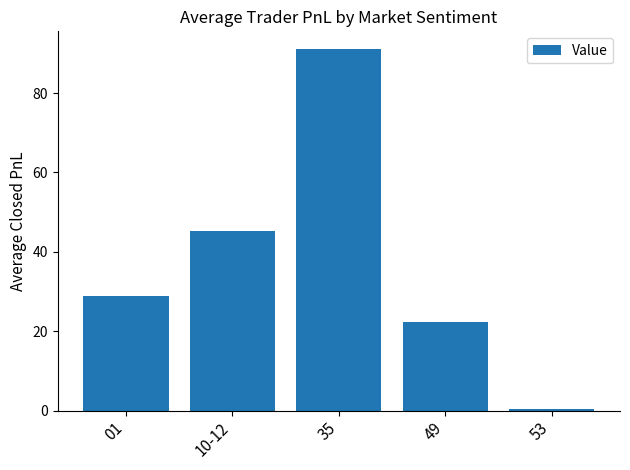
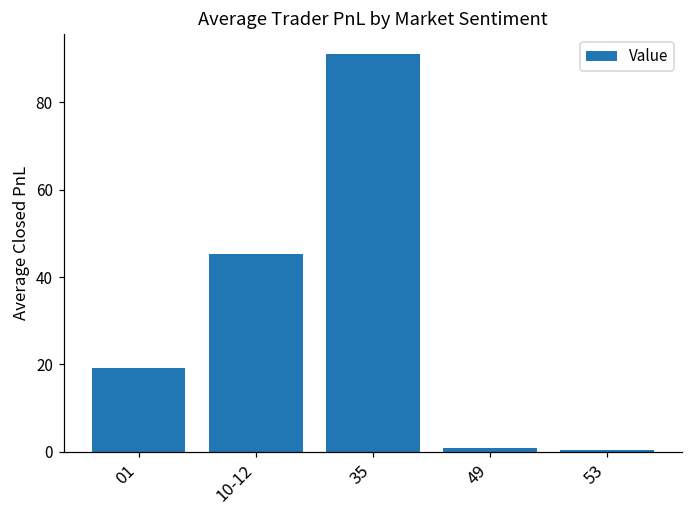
  {
-   "01": 29,
+   "01": 19,
    "10-12": 45,
    "35": 91,
-   "49": 22
+   "49": 1
  }
